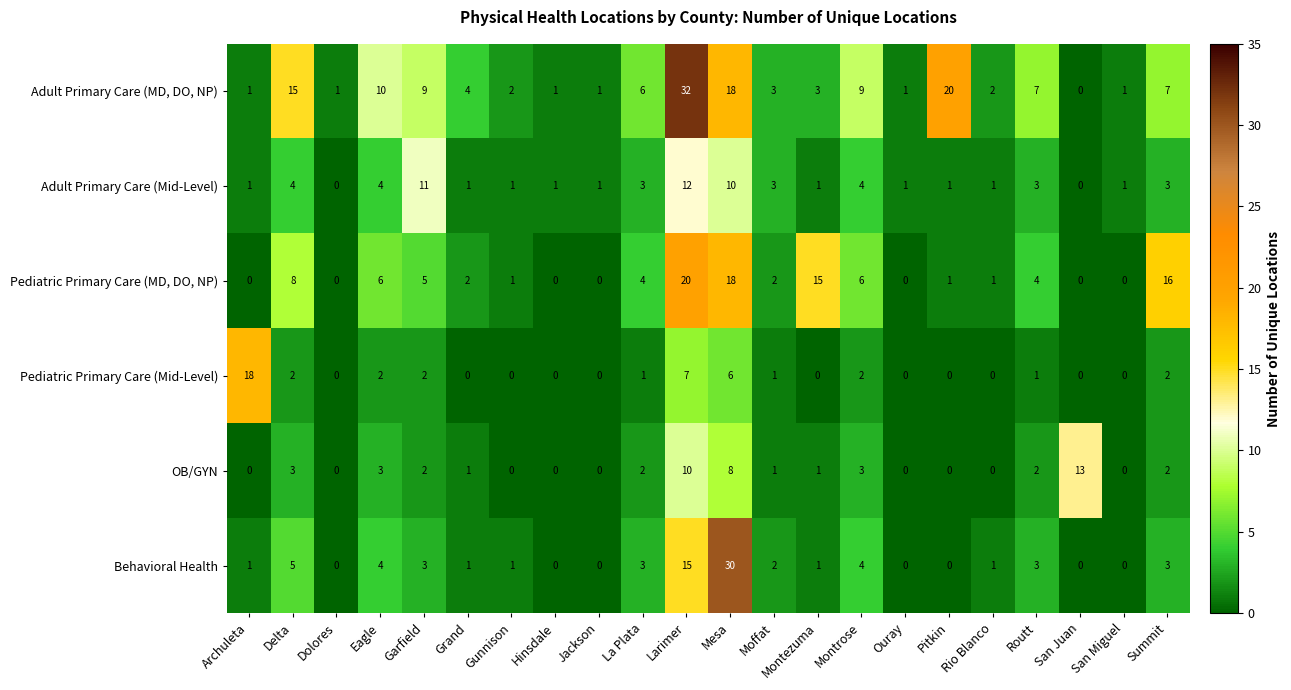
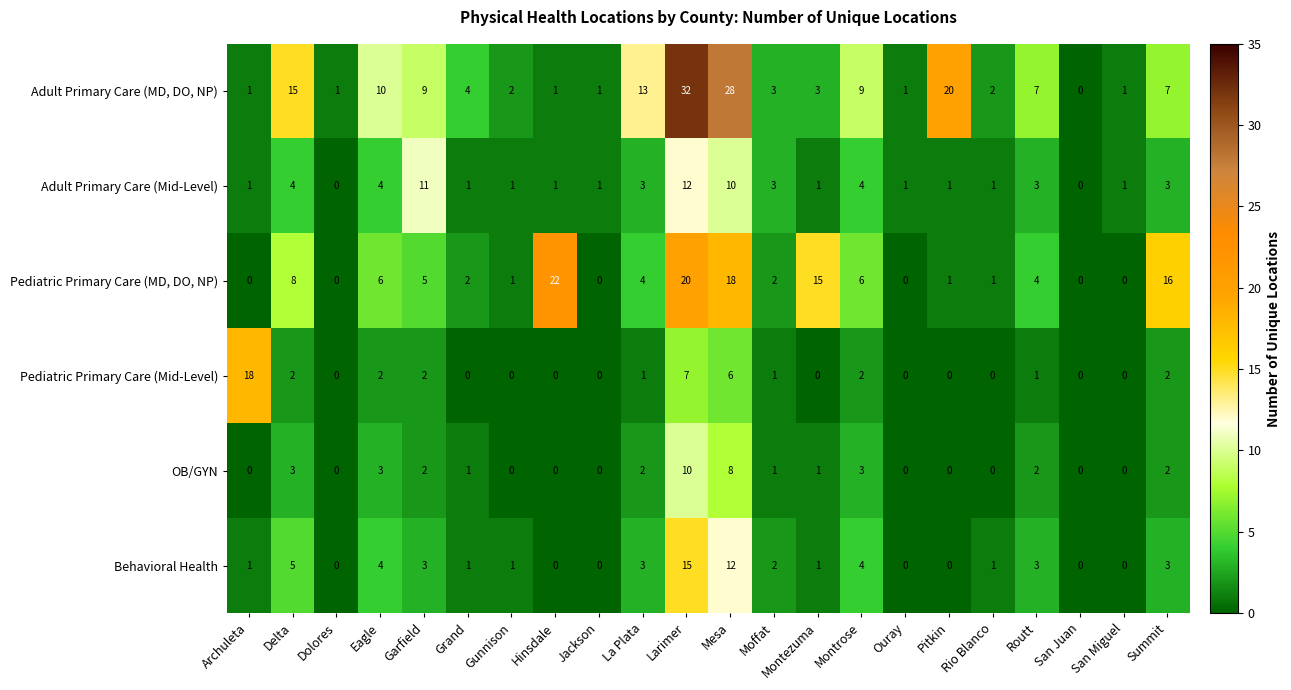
  {
    "Adult Primary Care (MD, DO, NP)": {
      "Archuleta": 1,
      "Delta": 15,
      "Dolores": 1,
      "Eagle": 10,
      "Garfield": 9,
      "Grand": 4,
      "Gunnison": 2,
      "Hinsdale": 1,
      "Jackson": 1,
-     "La Plata": 6,
+     "La Plata": 13,
      "Larimer": 32,
-     "Mesa": 18,
+     "Mesa": 28,
      "Moffat": 3,
      "Montezuma": 3,
      "Montrose": 9,
      "Ouray": 1,
      "Pitkin": 20,
      "Rio Blanco": 2,
      "Routt": 7,
      "San Juan": 0,
      "San Miguel": 1,
      "Summit": 7
    },
    "Adult Primary Care (Mid-Level)": {
      "Archuleta": 1,
      "Delta": 4,
      "Dolores": 0,
      "Eagle": 4,
      "Garfield": 11,
      "Grand": 1,
      "Gunnison": 1,
      "Hinsdale": 1,
      "Jackson": 1,
      "La Plata": 3,
      "Larimer": 12,
      "Mesa": 10,
      "Moffat": 3,
      "Montezuma": 1,
      "Montrose": 4,
      "Ouray": 1,
      "Pitkin": 1,
      "Rio Blanco": 1,
      "Routt": 3,
      "San Juan": 0,
      "San Miguel": 1,
      "Summit": 3
    },
    "Pediatric Primary Care (MD, DO, NP)": {
      "Archuleta": 0,
      "Delta": 8,
      "Dolores": 0,
      "Eagle": 6,
      "Garfield": 5,
      "Grand": 2,
      "Gunnison": 1,
-     "Hinsdale": 0,
+     "Hinsdale": 22,
      "Jackson": 0,
      "La Plata": 4,
      "Larimer": 20,
      "Mesa": 18,
      "Moffat": 2,
      "Montezuma": 15,
      "Montrose": 6,
      "Ouray": 0,
      "Pitkin": 1,
      "Rio Blanco": 1,
      "Routt": 4,
      "San Juan": 0,
      "San Miguel": 0,
      "Summit": 16
    },
    "Pediatric Primary Care (Mid-Level)": {
      "Archuleta": 18,
      "Delta": 2,
      "Dolores": 0,
      "Eagle": 2,
      "Garfield": 2,
      "Grand": 0,
      "Gunnison": 0,
      "Hinsdale": 0,
      "Jackson": 0,
      "La Plata": 1,
      "Larimer": 7,
      "Mesa": 6,
      "Moffat": 1,
      "Montezuma": 0,
      "Montrose": 2,
      "Ouray": 0,
      "Pitkin": 0,
      "Rio Blanco": 0,
      "Routt": 1,
      "San Juan": 0,
      "San Miguel": 0,
      "Summit": 2
    },
    "OB/GYN": {
      "Archuleta": 0,
      "Delta": 3,
      "Dolores": 0,
      "Eagle": 3,
      "Garfield": 2,
      "Grand": 1,
      "Gunnison": 0,
      "Hinsdale": 0,
      "Jackson": 0,
      "La Plata": 2,
      "Larimer": 10,
      "Mesa": 8,
      "Moffat": 1,
      "Montezuma": 1,
      "Montrose": 3,
      "Ouray": 0,
      "Pitkin": 0,
      "Rio Blanco": 0,
      "Routt": 2,
-     "San Juan": 13,
+     "San Juan": 0,
      "San Miguel": 0,
      "Summit": 2
    },
    "Behavioral Health": {
      "Archuleta": 1,
      "Delta": 5,
      "Dolores": 0,
      "Eagle": 4,
      "Garfield": 3,
      "Grand": 1,
      "Gunnison": 1,
      "Hinsdale": 0,
      "Jackson": 0,
      "La Plata": 3,
      "Larimer": 15,
-     "Mesa": 30,
+     "Mesa": 12,
      "Moffat": 2,
      "Montezuma": 1,
      "Montrose": 4,
      "Ouray": 0,
      "Pitkin": 0,
      "Rio Blanco": 1,
      "Routt": 3,
      "San Juan": 0,
      "San Miguel": 0,
      "Summit": 3
    }
  }
